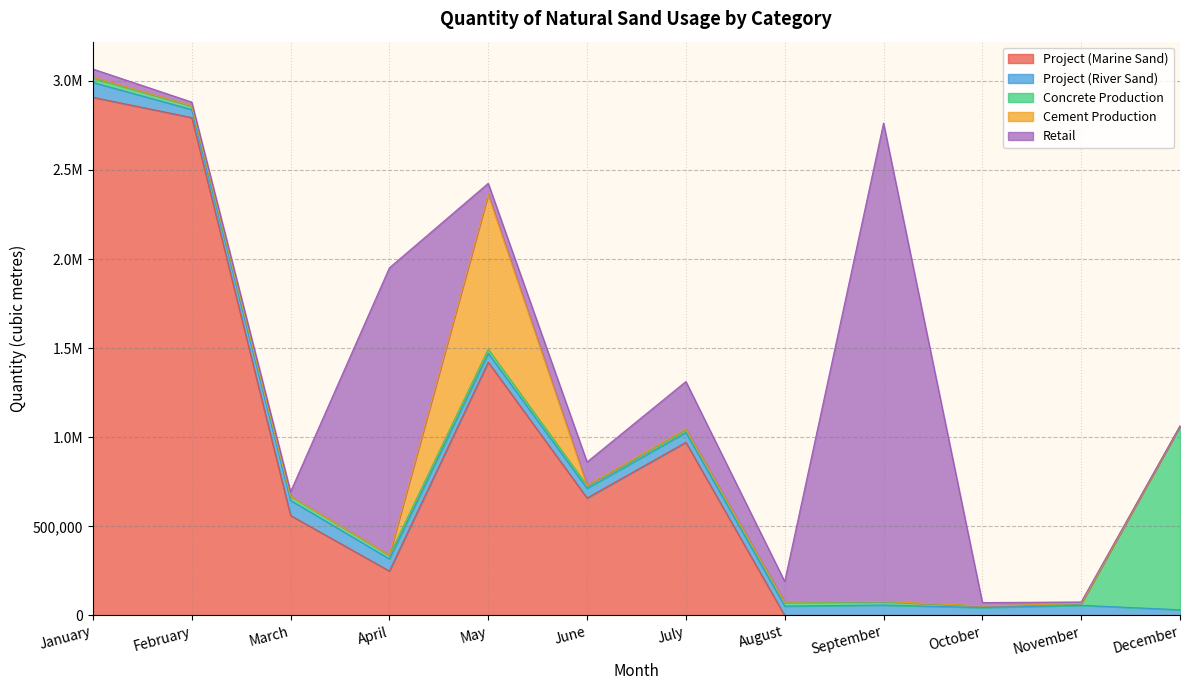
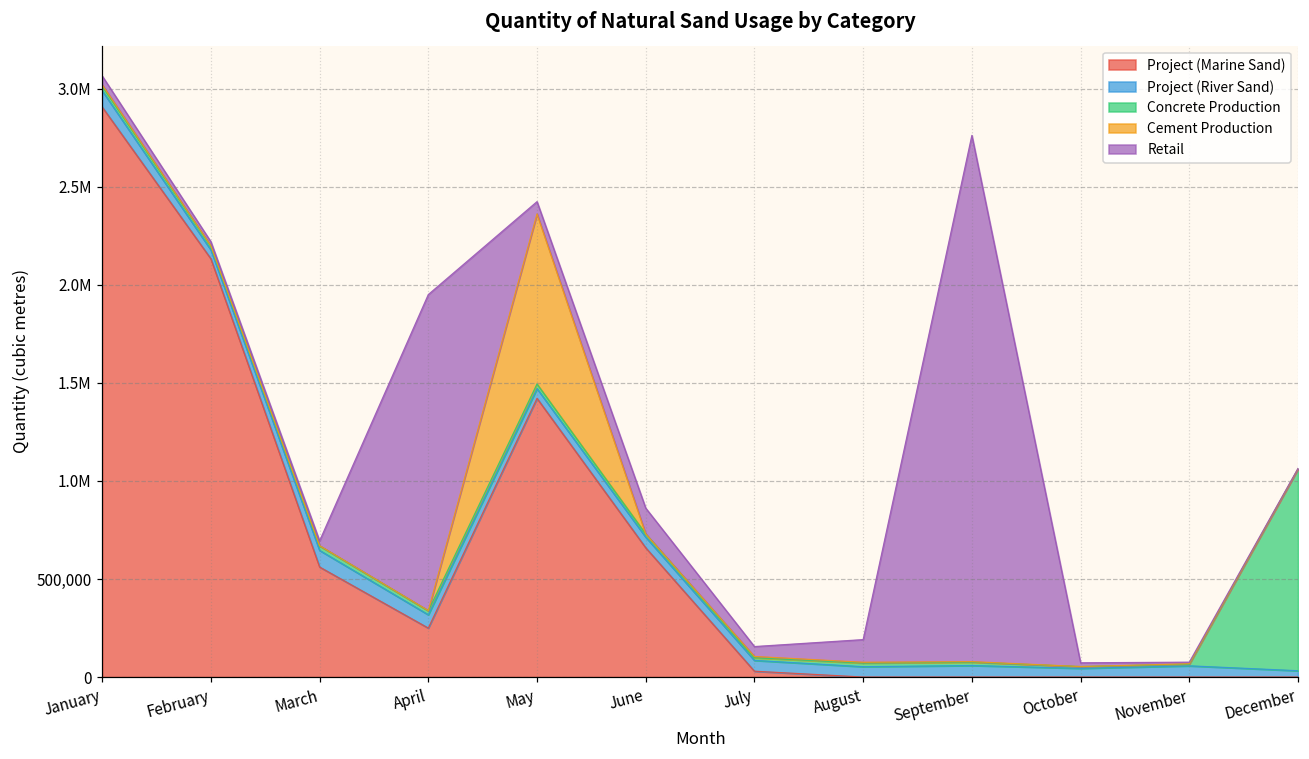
  {
    "Project (Marine Sand)": {
      "January": "2,910,000",
-     "February": "2,790,000",
+     "February": "2,130,000",
      "March": "560,000",
      "April": "250,000",
      "May": "1,420,000",
      "June": "660,000",
-     "July": "970,000",
+     "July": "30,000",
      "August": "0",
      "September": "0",
      "October": "0",
      "November": "0",
      "December": "0"
    },
    "Project (River Sand)": {
      "January": "80,000",
      "February": "50,000",
      "March": "80,000",
      "April": "70,000",
      "May": "50,000",
      "June": "50,000",
      "August": "50,000",
      "September": "60,000",
      "December": "30,000"
    },
    "Concrete Production": {
      "May": "20,000"
    },
    "Cement Production": {
      "May": "870,000"
    },
    "Retail": {
      "January": "50,000",
      "February": "20,000",
      "March": "20,000",
      "April": "1,610,000",
      "May": "60,000",
      "June": "130,000",
-     "July": "270,000",
+     "July": "50,000",
      "August": "120,000",
      "September": "2,680,000",
      "October": "20,000"
    }
  }
